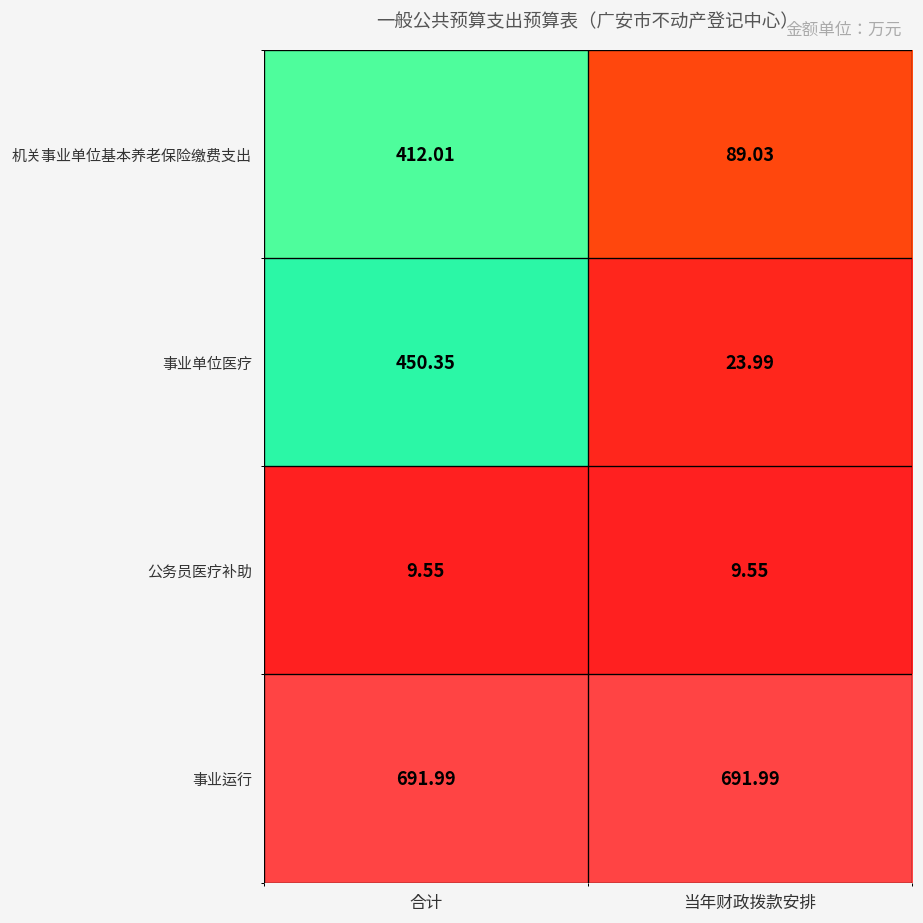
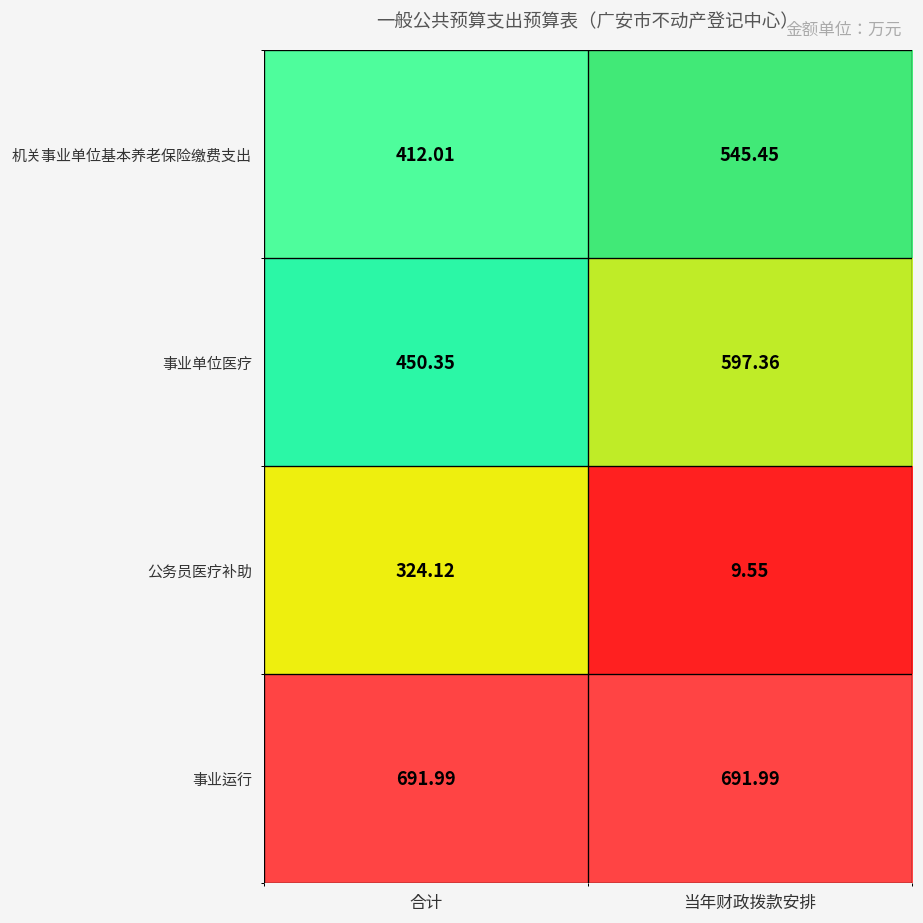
  {
    "机关事业单位基本养老保险缴费支出": {
      "合计": 412.01,
-     "当年财政拨款安排": 89.03
+     "当年财政拨款安排": 545.45
    },
    "事业单位医疗": {
      "合计": 450.35,
-     "当年财政拨款安排": 23.99
+     "当年财政拨款安排": 597.36
    },
    "公务员医疗补助": {
-     "合计": 9.55,
+     "合计": 324.12,
      "当年财政拨款安排": 9.55
    },
    "事业运行": {
      "合计": 691.99,
      "当年财政拨款安排": 691.99
    }
  }
